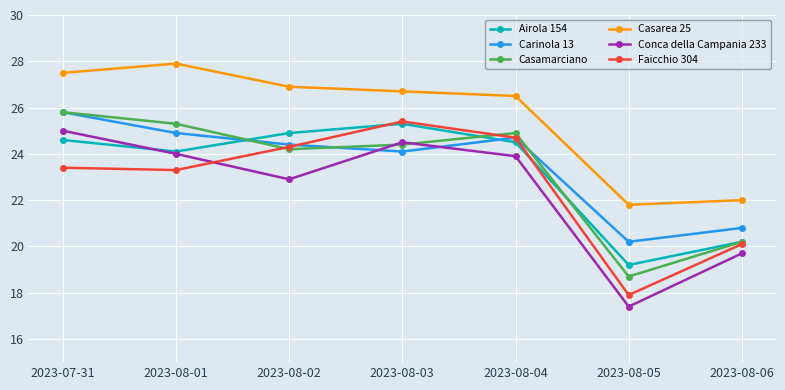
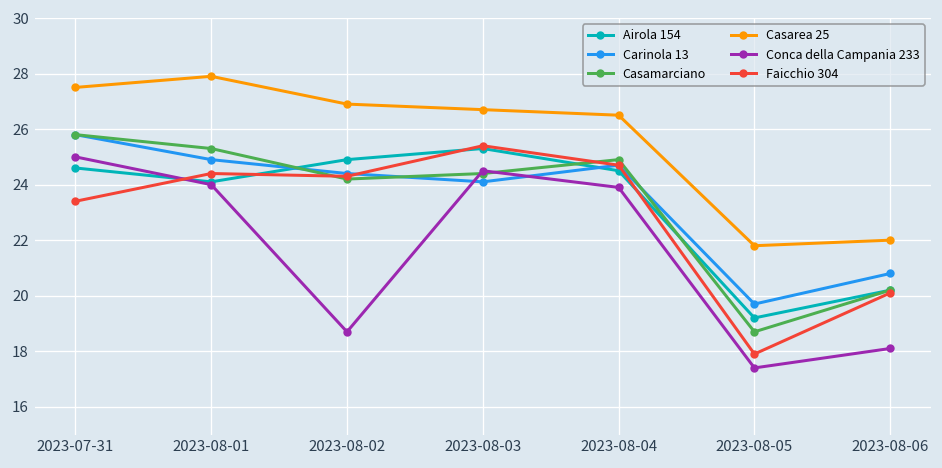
  {
    "Airola 154": {
      "2023-07-31": 24.6,
      "2023-08-02": 24.9,
      "2023-08-04": 24.5,
      "2023-08-05": 19.2
    },
    "Carinola 13": {
      "2023-08-01": 24.9,
      "2023-08-03": 24.1,
-     "2023-08-05": 20.2,
+     "2023-08-05": 19.7,
      "2023-08-06": 20.8
    },
    "Casamarciano": {
      "2023-08-01": 25.3,
      "2023-08-04": 24.9,
      "2023-08-05": 18.7
    },
    "Casarea 25": {
      "2023-07-31": 27.5,
      "2023-08-01": 27.9,
      "2023-08-02": 26.9,
      "2023-08-03": 26.7,
      "2023-08-04": 26.5,
      "2023-08-05": 21.8,
      "2023-08-06": 22.0
    },
    "Conca della Campania 233": {
      "2023-07-31": 25.0,
-     "2023-08-02": 22.9,
+     "2023-08-02": 18.7,
      "2023-08-04": 23.9,
      "2023-08-05": 17.4,
-     "2023-08-06": 19.7
+     "2023-08-06": 18.1
    },
    "Faicchio 304": {
      "2023-07-31": 23.4,
-     "2023-08-01": 23.3,
+     "2023-08-01": 24.4,
      "2023-08-05": 17.9
    }
  }
